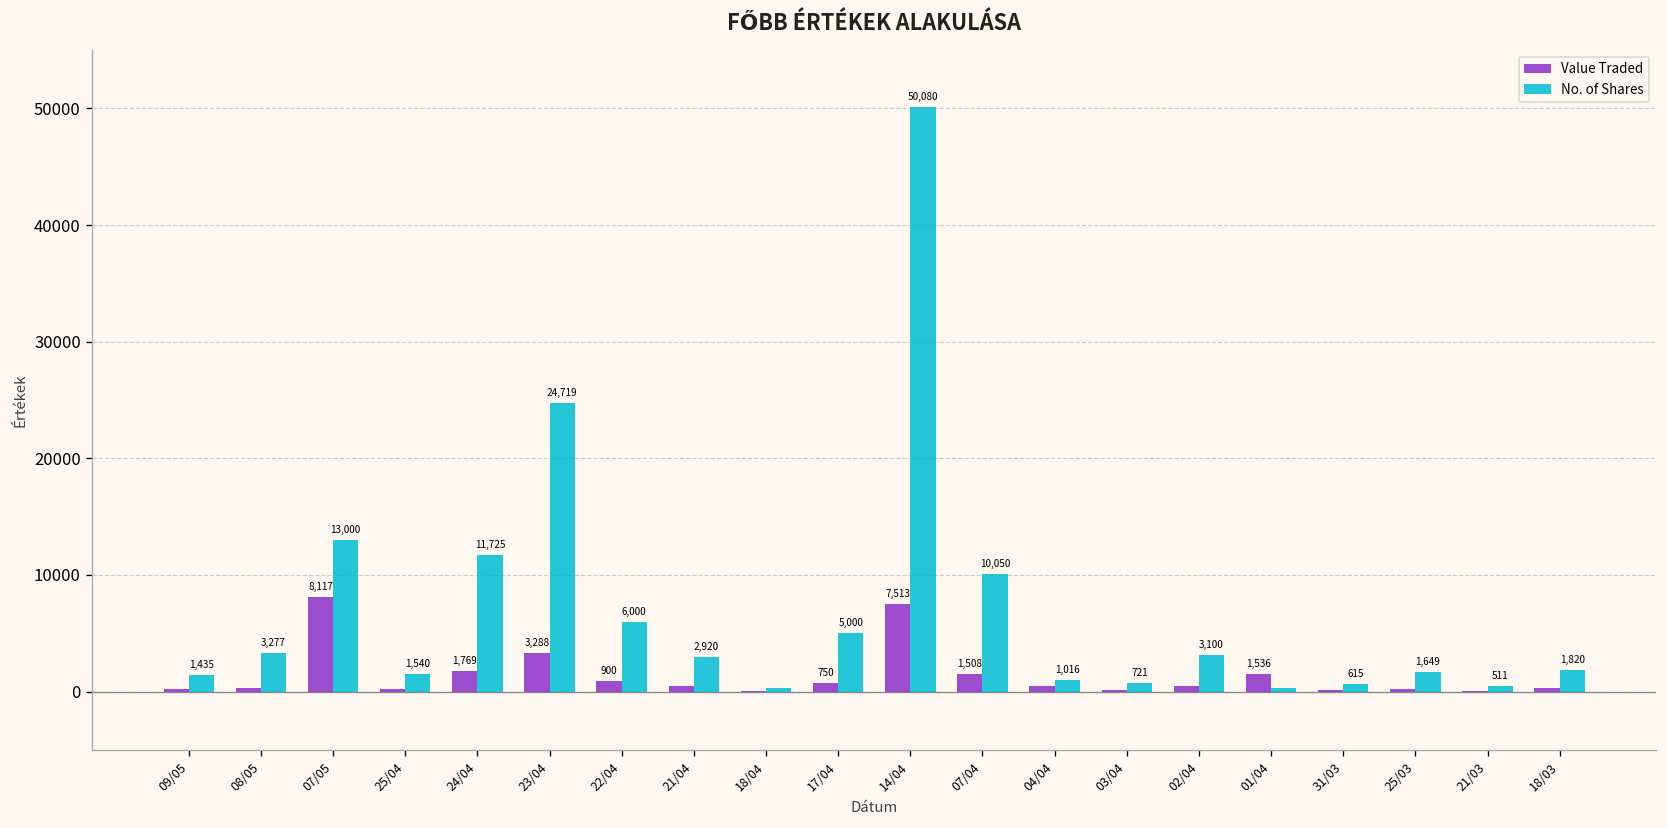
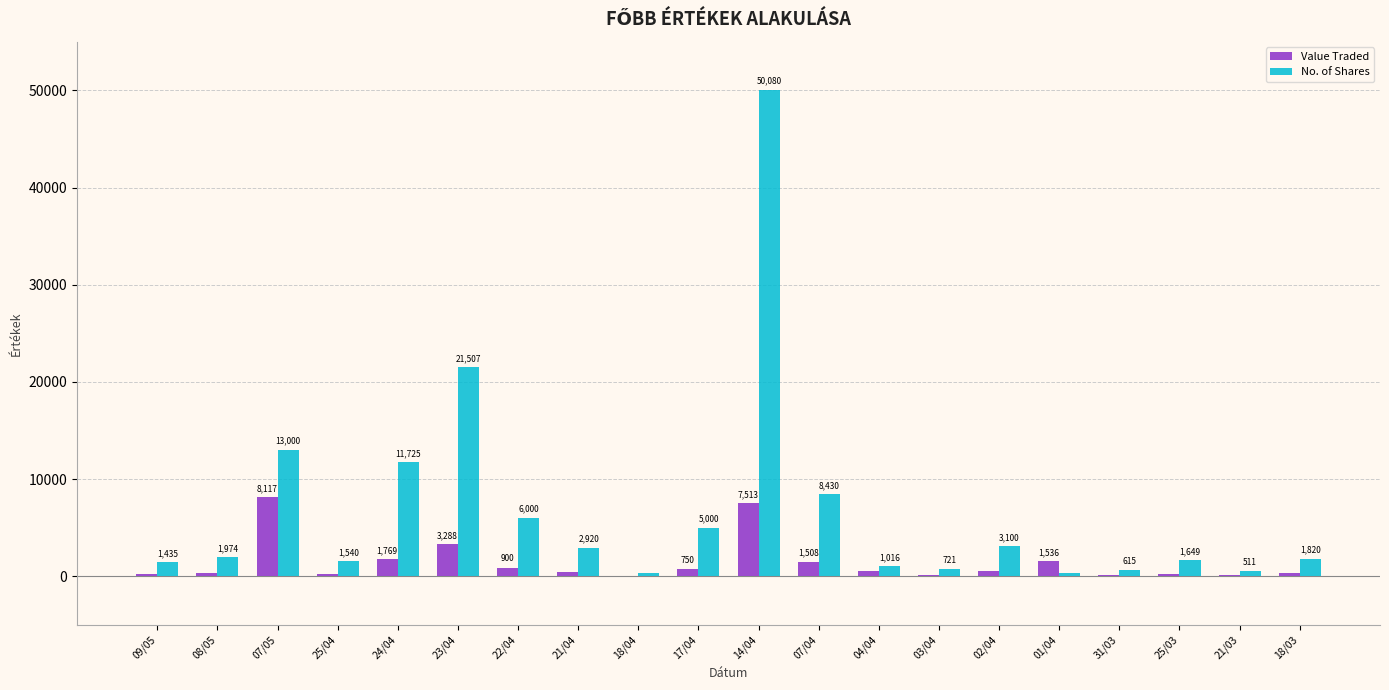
  {
    "Value Traded": {
      "07/05": "8,117",
      "24/04": "1,769",
      "23/04": "3,288",
      "22/04": "900",
      "17/04": "750",
      "14/04": "7,513",
      "07/04": "1,508",
      "01/04": "1,536"
    },
    "No. of Shares": {
      "09/05": "1,435",
-     "08/05": "3,277",
+     "08/05": "1,974",
      "07/05": "13,000",
      "25/04": "1,540",
      "24/04": "11,725",
-     "23/04": "24,719",
+     "23/04": "21,507",
      "22/04": "6,000",
      "21/04": "2,920",
      "17/04": "5,000",
      "14/04": "50,080",
-     "07/04": "10,050",
+     "07/04": "8,430",
      "04/04": "1,016",
      "03/04": "721",
      "02/04": "3,100",
      "31/03": "615",
      "25/03": "1,649",
      "21/03": "511",
      "18/03": "1,820"
    }
  }
